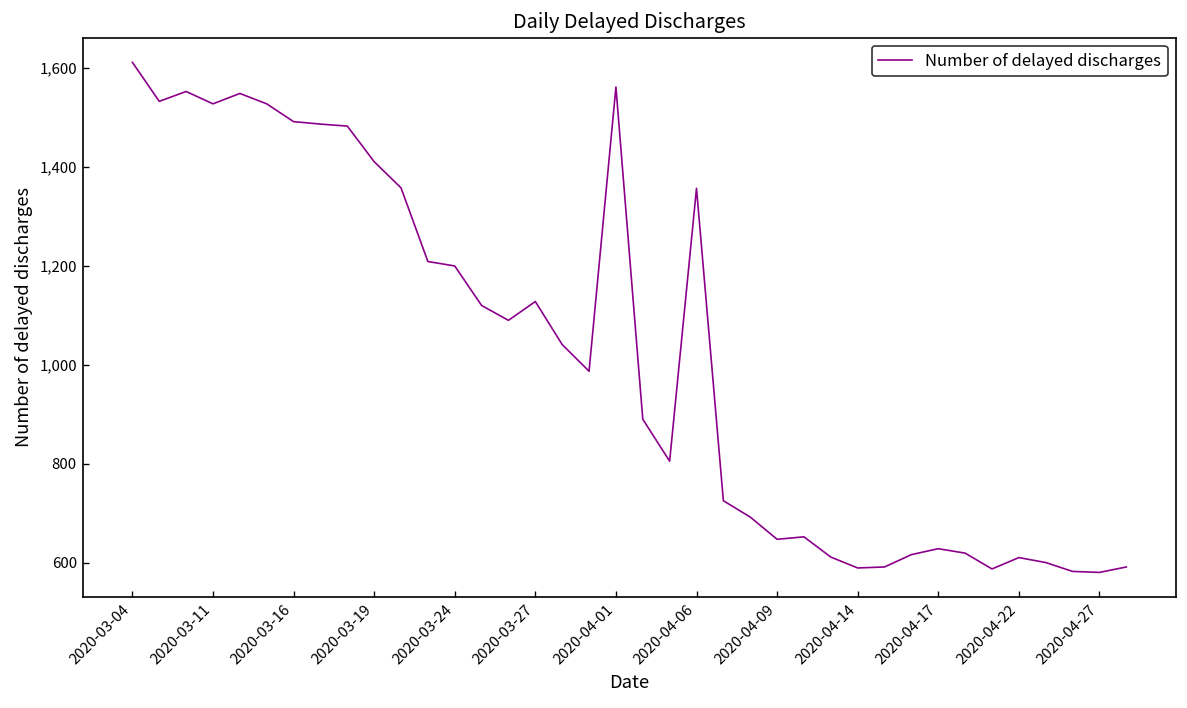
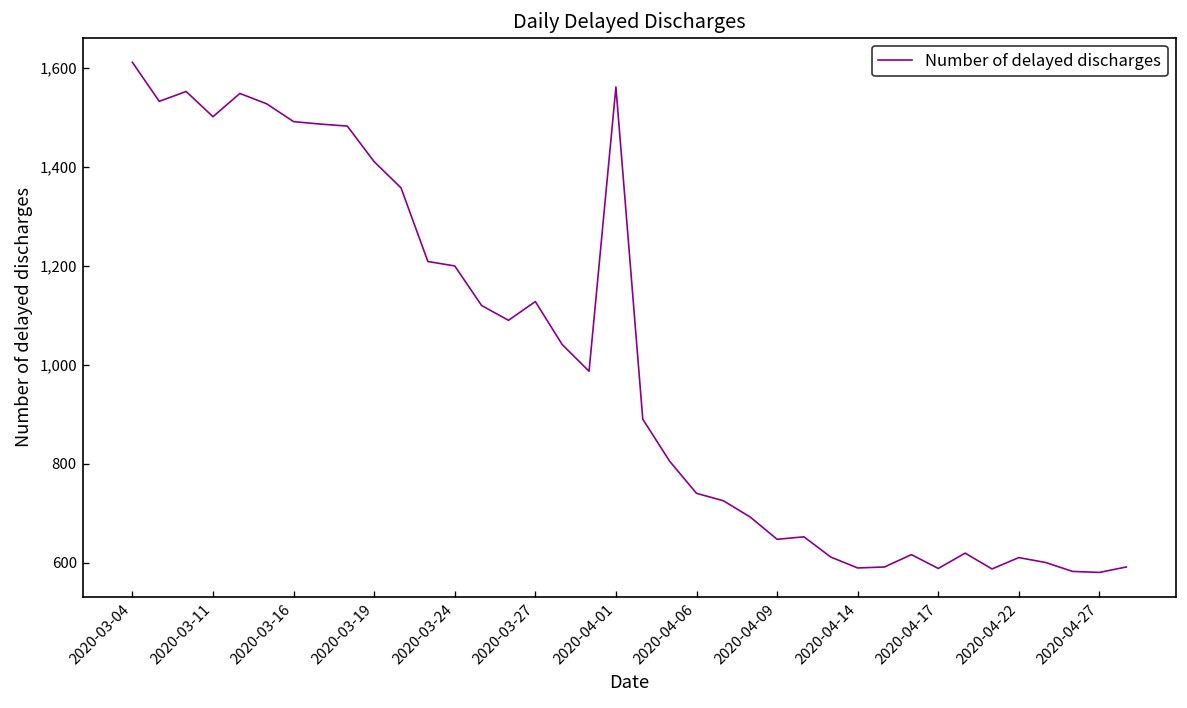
  {
    "2020-03-04": "1,610",
-   "2020-03-11": "1,530",
+   "2020-03-11": "1,500",
    "2020-03-16": "1,490",
    "2020-03-19": "1,410",
    "2020-03-24": "1,200",
    "2020-03-27": "1,130",
    "2020-04-01": "1,560",
-   "2020-04-06": "1,360",
+   "2020-04-06": "740",
    "2020-04-09": "650",
    "2020-04-14": "590",
-   "2020-04-17": "630",
+   "2020-04-17": "590",
    "2020-04-22": "610",
    "2020-04-27": "580"
  }
